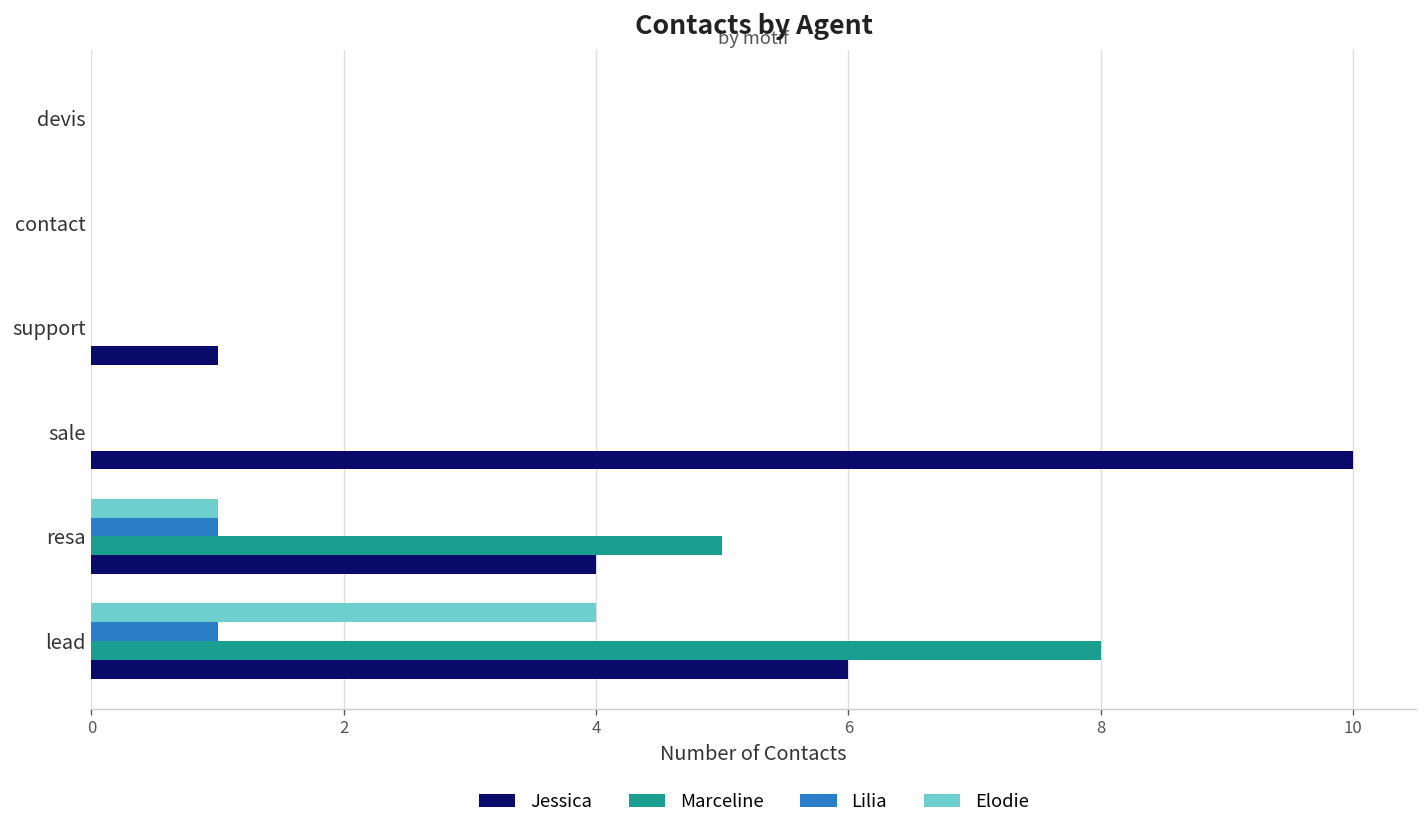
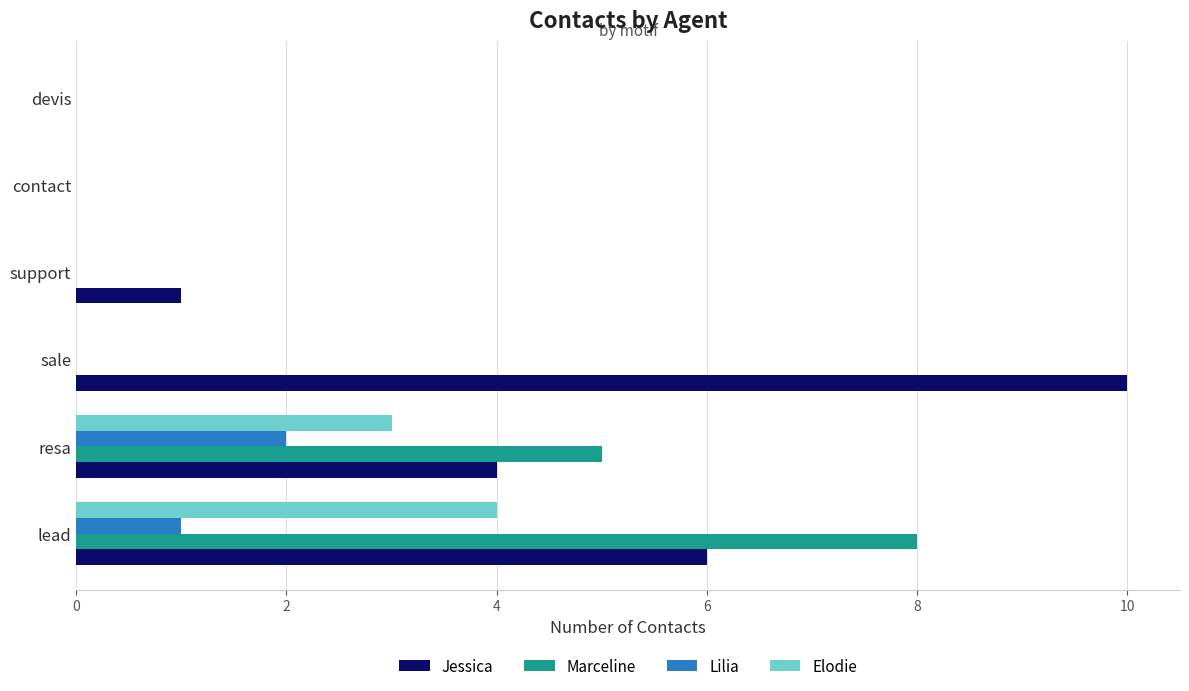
  {
    "Jessica": {
      "devis": 0,
      "contact": 0,
      "support": 1,
      "sale": 10,
      "resa": 4,
      "lead": 6
    },
    "Marceline": {
      "devis": 0,
      "contact": 0,
      "support": 0,
      "sale": 0,
      "resa": 5,
      "lead": 8
    },
    "Lilia": {
      "devis": 0,
      "contact": 0,
      "support": 0,
      "sale": 0,
-     "resa": 1,
+     "resa": 2,
      "lead": 1
    },
    "Elodie": {
      "devis": 0,
      "contact": 0,
      "support": 0,
      "sale": 0,
-     "resa": 1,
+     "resa": 3,
      "lead": 4
    }
  }
